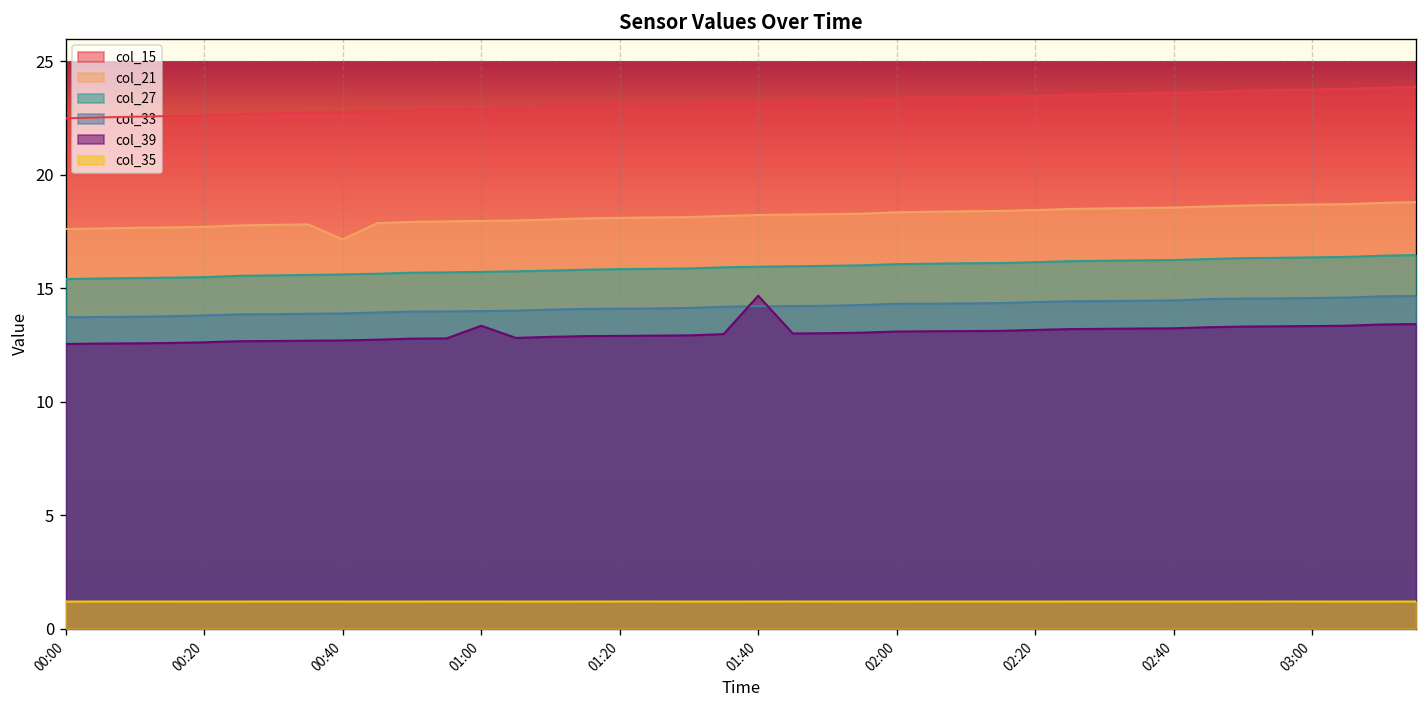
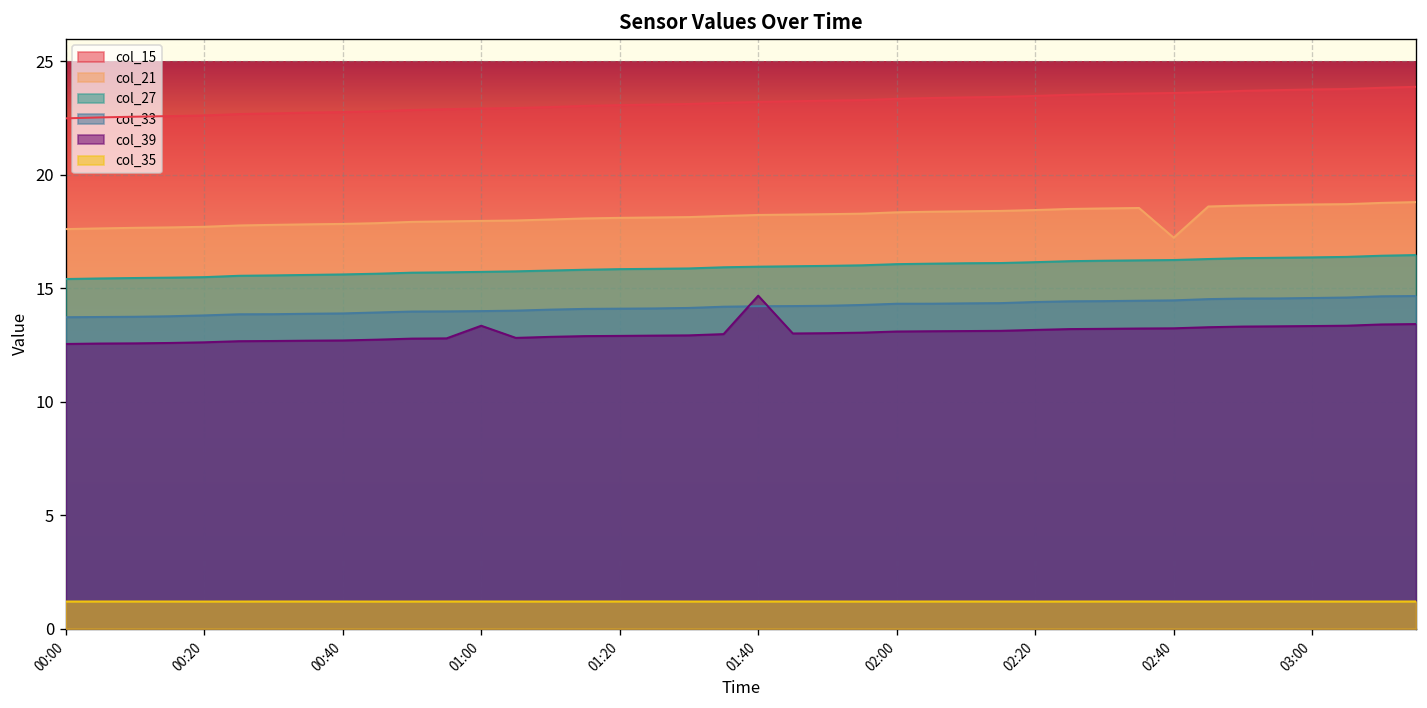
  {
    "col_15": {
      "00:00": 22.5,
      "00:20": 22.6,
      "00:40": 22.8,
      "01:00": 22.9,
      "01:20": 23.1,
      "01:40": 23.2,
      "02:00": 23.4,
      "02:20": 23.5,
      "02:40": 23.6,
      "03:00": 23.8
    },
    "col_21": {
      "00:00": 17.6,
      "00:20": 17.7,
-     "00:40": 17.2,
+     "00:40": 17.8,
      "01:00": 18.0,
      "01:20": 18.1,
      "01:40": 18.2,
      "02:00": 18.4,
      "02:20": 18.5,
-     "02:40": 18.6,
+     "02:40": 17.2,
      "03:00": 18.7
    },
    "col_39": {
      "00:00": 12.6,
      "00:20": 12.6,
      "00:40": 12.7,
      "01:00": 13.4,
      "01:20": 12.9,
      "01:40": 14.7,
      "02:00": 13.1,
      "02:20": 13.2,
      "02:40": 13.2,
      "03:00": 13.3
    },
    "col_35": {
      "00:00": 1.2,
      "00:20": 1.2,
      "00:40": 1.2,
      "01:00": 1.2,
      "01:20": 1.2,
      "01:40": 1.2,
      "02:00": 1.2,
      "02:20": 1.2,
      "02:40": 1.2,
      "03:00": 1.2
    }
  }
